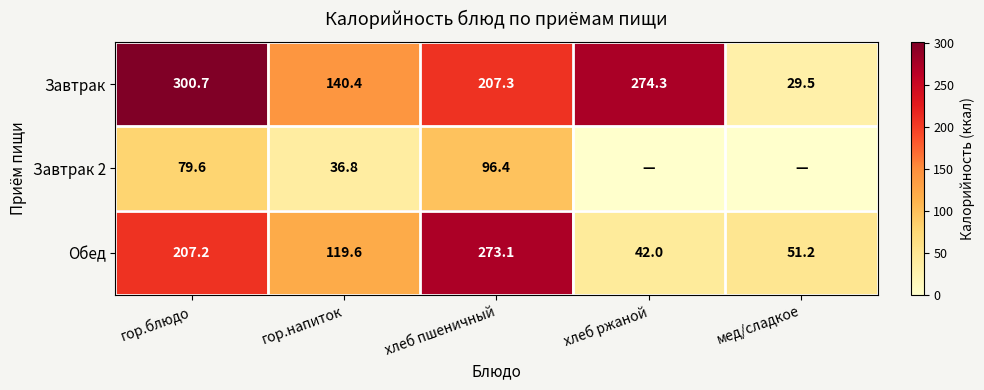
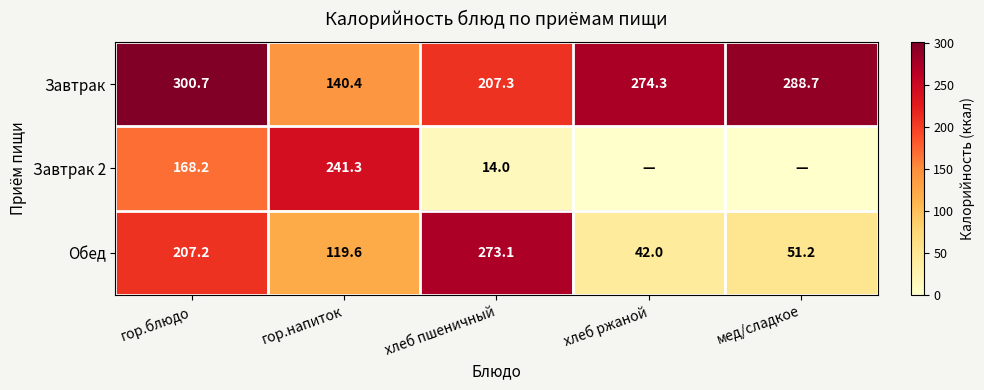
  {
    "Завтрак": {
      "гор.блюдо": 300.7,
      "гор.напиток": 140.4,
      "хлеб пшеничный": 207.3,
      "хлеб ржаной": 274.3,
-     "мед/сладкое": 29.5
+     "мед/сладкое": 288.7
    },
    "Завтрак 2": {
-     "гор.блюдо": 79.6,
-     "гор.напиток": 36.8,
-     "хлеб пшеничный": 96.4
+     "гор.блюдо": 168.2,
+     "гор.напиток": 241.3,
+     "хлеб пшеничный": 14.0
    },
    "Обед": {
      "гор.блюдо": 207.2,
      "гор.напиток": 119.6,
      "хлеб пшеничный": 273.1,
      "хлеб ржаной": 42.0,
      "мед/сладкое": 51.2
    }
  }
